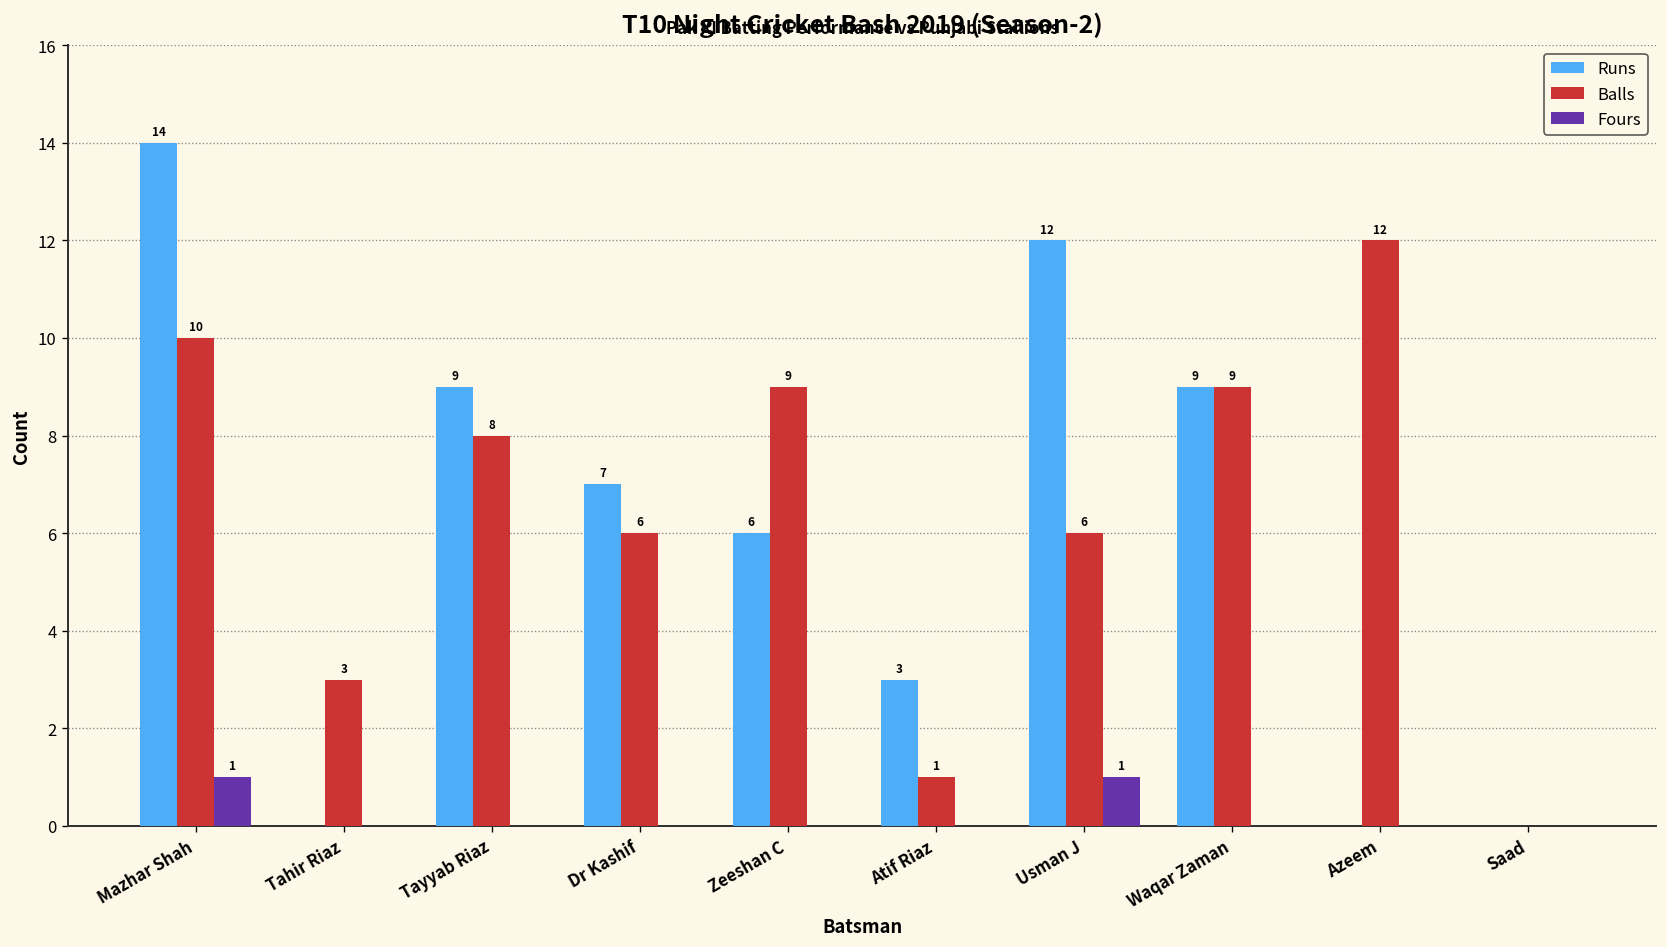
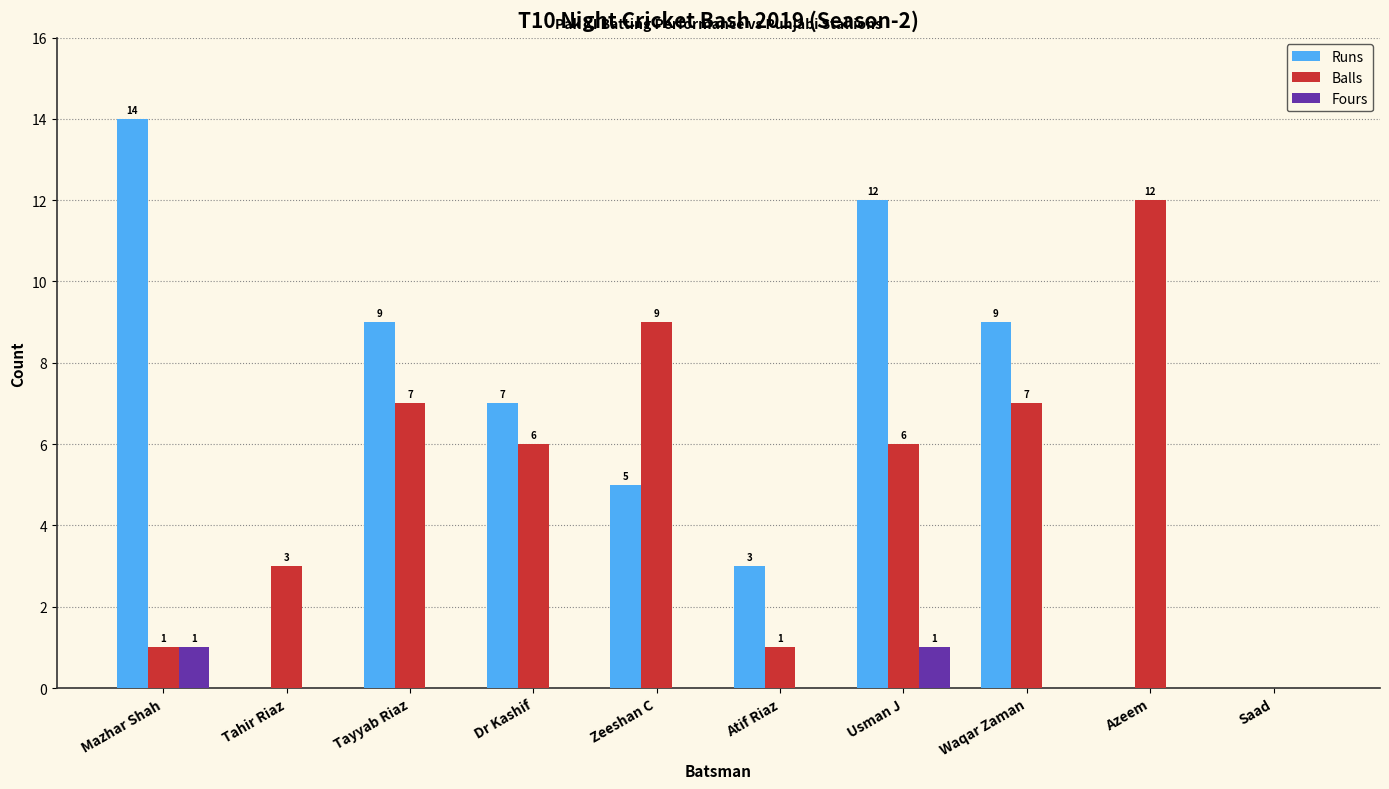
  {
    "Runs": {
      "Mazhar Shah": 14,
      "Tayyab Riaz": 9,
      "Dr Kashif": 7,
-     "Zeeshan C": 6,
+     "Zeeshan C": 5,
      "Atif Riaz": 3,
      "Usman J": 12,
      "Waqar Zaman": 9
    },
    "Balls": {
-     "Mazhar Shah": 10,
+     "Mazhar Shah": 1,
      "Tahir Riaz": 3,
-     "Tayyab Riaz": 8,
+     "Tayyab Riaz": 7,
      "Dr Kashif": 6,
      "Zeeshan C": 9,
      "Atif Riaz": 1,
      "Usman J": 6,
-     "Waqar Zaman": 9,
+     "Waqar Zaman": 7,
      "Azeem": 12
    },
    "Fours": {
      "Mazhar Shah": 1,
      "Usman J": 1
    }
  }
